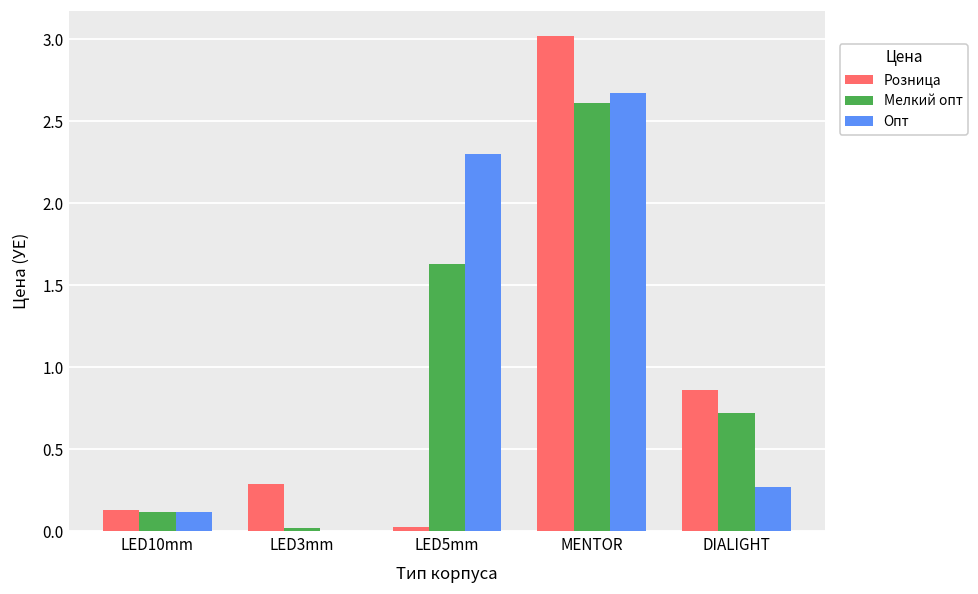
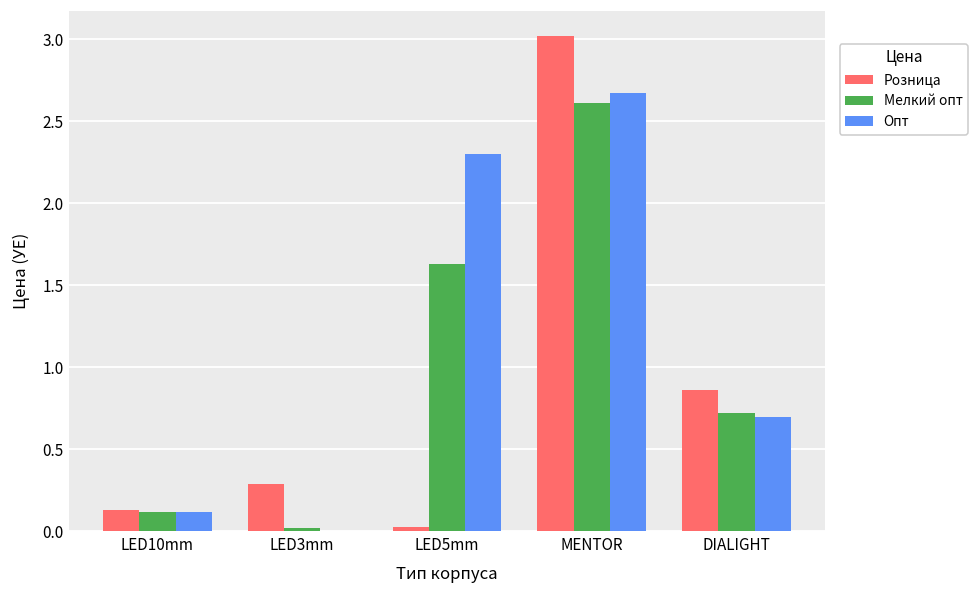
  {
    "Розница": {
      "LED10mm": 0.13,
      "LED3mm": 0.29,
      "LED5mm": 0.02,
      "MENTOR": 3.02,
      "DIALIGHT": 0.86
    },
    "Мелкий опт": {
      "LED10mm": 0.12,
      "LED3mm": 0.02,
      "LED5mm": 1.63,
      "MENTOR": 2.61,
      "DIALIGHT": 0.72
    },
    "Опт": {
      "LED10mm": 0.12,
      "LED3mm": 0.00,
      "LED5mm": 2.30,
      "MENTOR": 2.67,
-     "DIALIGHT": 0.27
+     "DIALIGHT": 0.70
    }
  }
